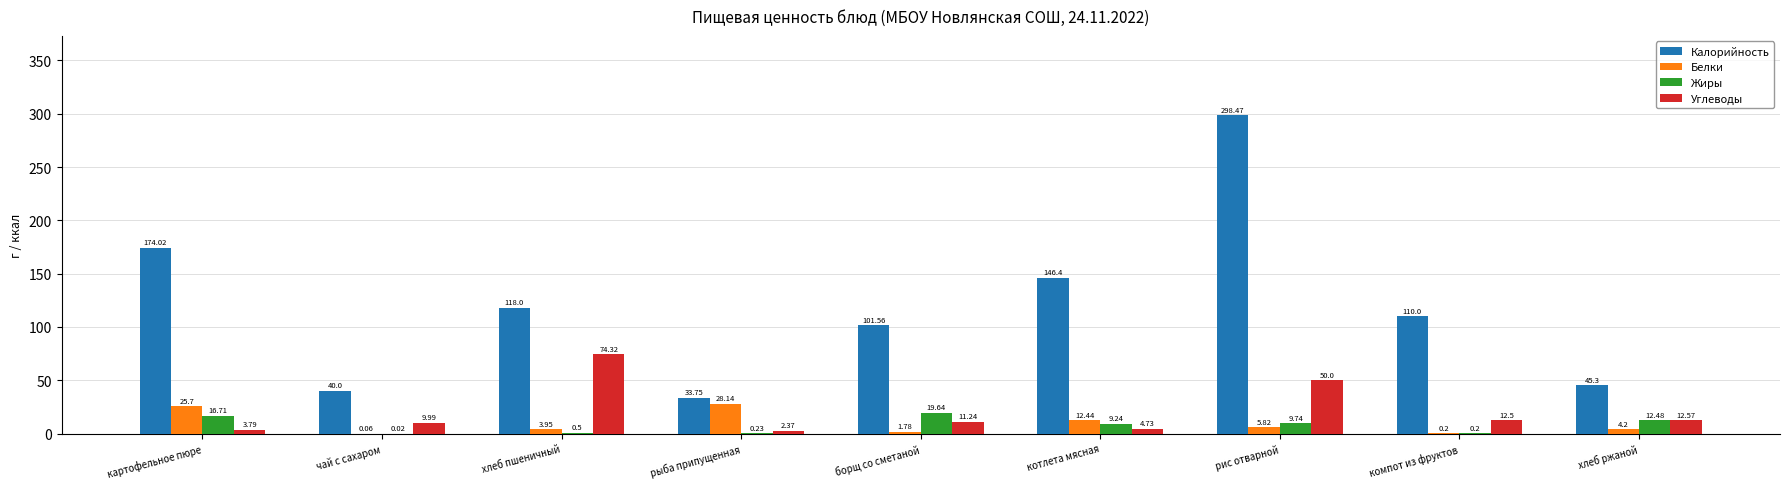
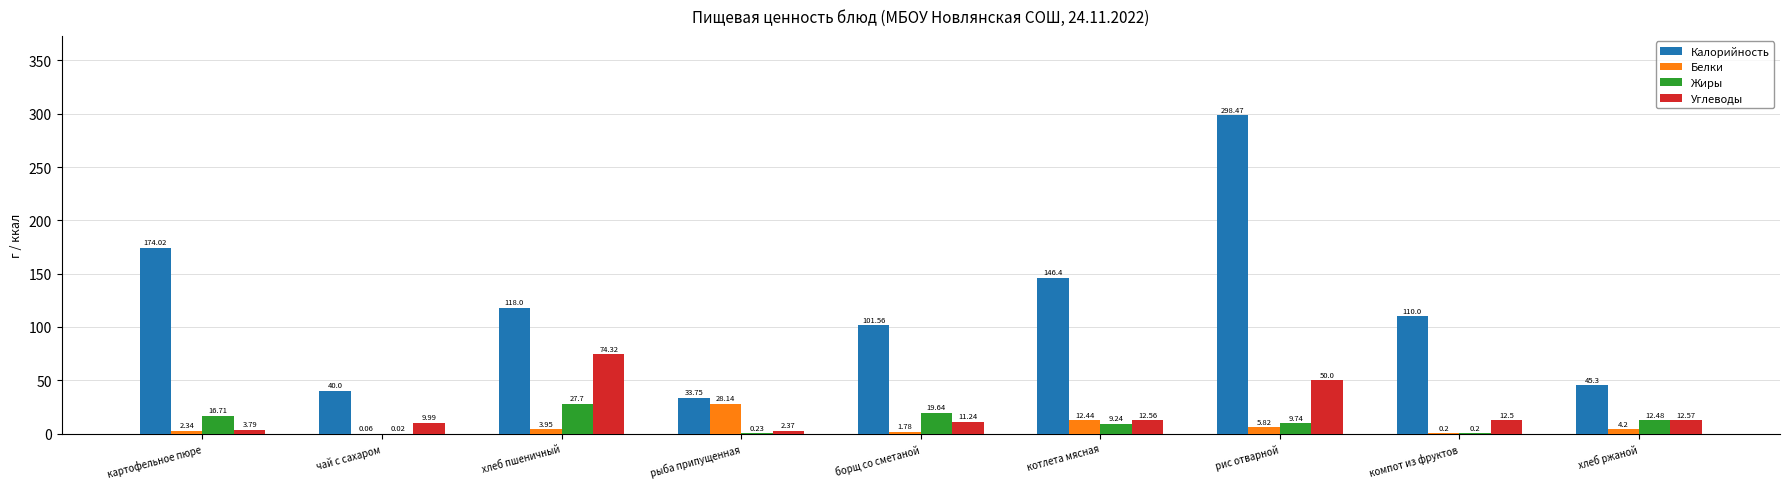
  {
    "Калорийность": {
      "картофельное пюре": 174.02,
      "чай с сахаром": 40.0,
      "хлеб пшеничный": 118.0,
      "рыба припущенная": 33.75,
      "борщ со сметаной": 101.56,
      "котлета мясная": 146.4,
      "рис отварной": 298.47,
      "компот из фруктов": 110.0,
      "хлеб ржаной": 45.3
    },
    "Белки": {
-     "картофельное пюре": 25.7,
+     "картофельное пюре": 2.34,
      "чай с сахаром": 0.06,
      "хлеб пшеничный": 3.95,
      "рыба припущенная": 28.14,
      "борщ со сметаной": 1.78,
      "котлета мясная": 12.44,
      "рис отварной": 5.82,
      "компот из фруктов": 0.2,
      "хлеб ржаной": 4.2
    },
    "Жиры": {
      "картофельное пюре": 16.71,
      "чай с сахаром": 0.02,
-     "хлеб пшеничный": 0.5,
+     "хлеб пшеничный": 27.7,
      "рыба припущенная": 0.23,
      "борщ со сметаной": 19.64,
      "котлета мясная": 9.24,
      "рис отварной": 9.74,
      "компот из фруктов": 0.2,
      "хлеб ржаной": 12.48
    },
    "Углеводы": {
      "картофельное пюре": 3.79,
      "чай с сахаром": 9.99,
      "хлеб пшеничный": 74.32,
      "рыба припущенная": 2.37,
      "борщ со сметаной": 11.24,
-     "котлета мясная": 4.73,
+     "котлета мясная": 12.56,
      "рис отварной": 50.0,
      "компот из фруктов": 12.5,
      "хлеб ржаной": 12.57
    }
  }
